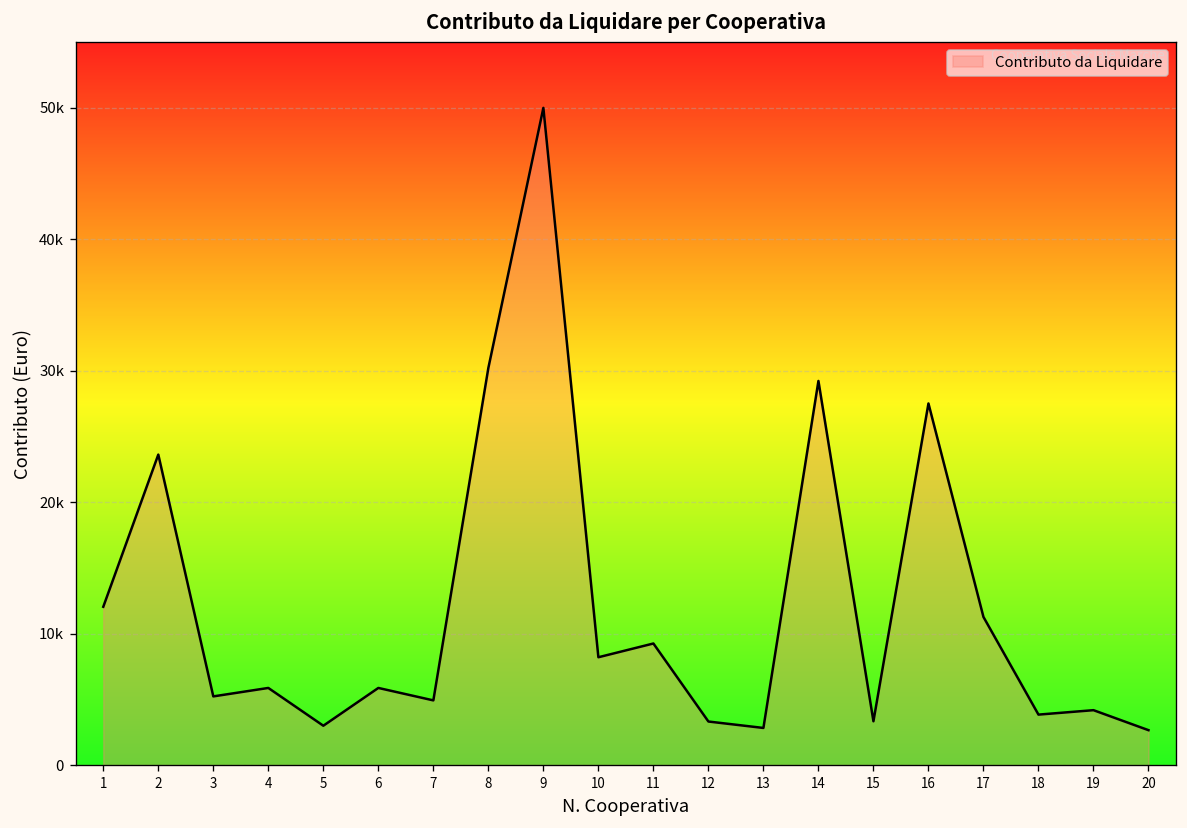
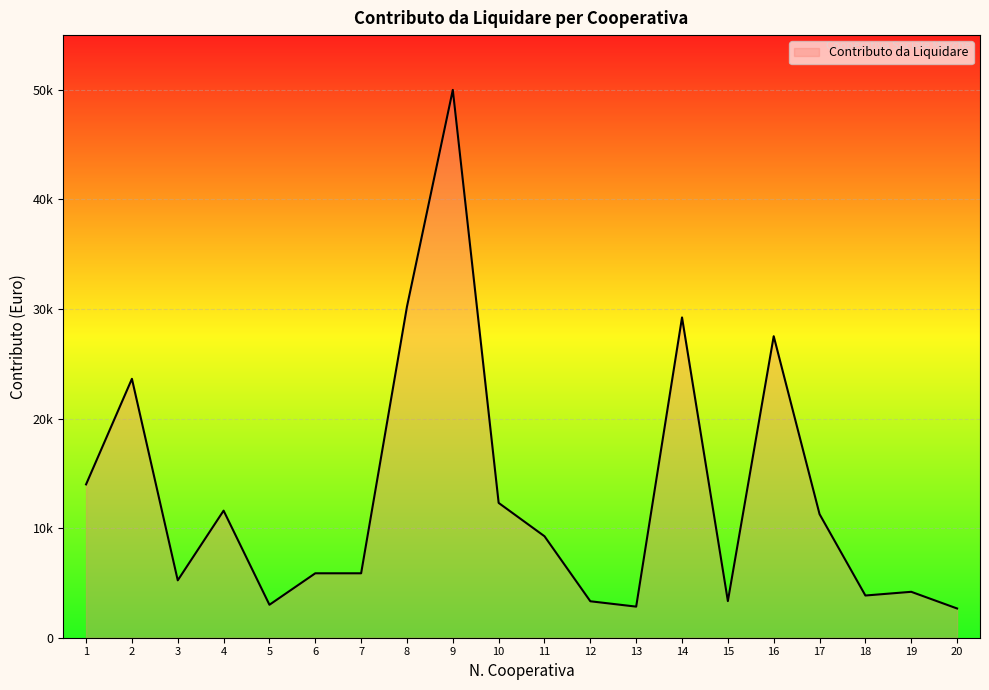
  {
-   "1": 12100,
+   "1": 14000,
    "2": 23600,
    "3": 5200,
-   "4": 5900,
+   "4": 11600,
    "5": 3000,
    "6": 5900,
-   "7": 4900,
+   "7": 5900,
    "8": 30200,
    "9": 50000,
-   "10": 8200,
+   "10": 12300,
    "11": 9300,
    "12": 3300,
    "13": 2800,
    "14": 29200,
    "15": 3300,
    "16": 27500,
    "17": 11300,
    "18": 3900,
    "19": 4200,
    "20": 2700
  }
